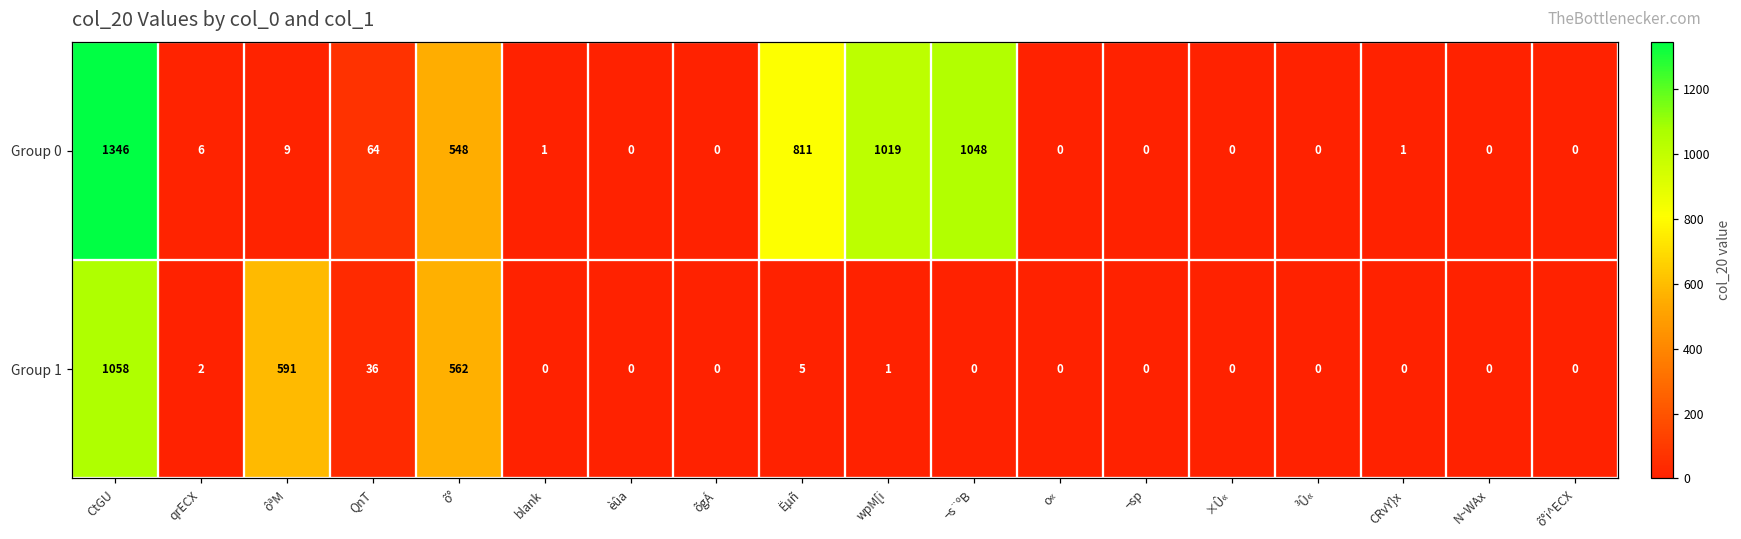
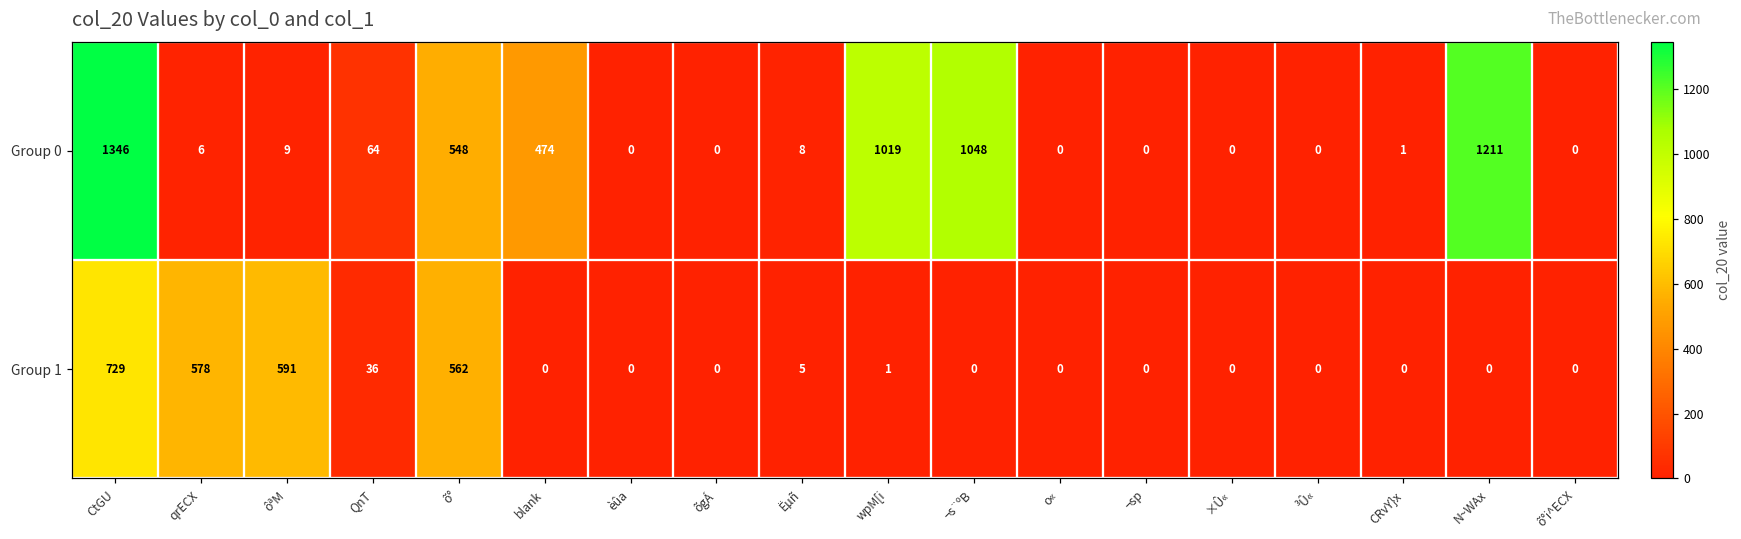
  {
    "Group 0": {
      "CtGU": 1346,
      "qrECX": 6,
      "ôªM": 9,
      "QnT": 64,
      "õ°": 548,
-     "blank": 1,
+     "blank": 474,
      "èûa": 0,
      "õgÁ": 0,
-     "Ëµñ": 811,
+     "Ëµñ": 8,
      "wpM[i": 1019,
      "¬s¨ºB": 1048,
      "o«": 0,
      "¬sp": 0,
      "×Û«": 0,
      "³Û«": 0,
      "CRvY}x": 1,
-     "N~WAx": 0,
+     "N~WAx": 1211,
      "õ°i^ECX": 0
    },
    "Group 1": {
-     "CtGU": 1058,
-     "qrECX": 2,
+     "CtGU": 729,
+     "qrECX": 578,
      "ôªM": 591,
      "QnT": 36,
      "õ°": 562,
      "blank": 0,
      "èûa": 0,
      "õgÁ": 0,
      "Ëµñ": 5,
      "wpM[i": 1,
      "¬s¨ºB": 0,
      "o«": 0,
      "¬sp": 0,
      "×Û«": 0,
      "³Û«": 0,
      "CRvY}x": 0,
      "N~WAx": 0,
      "õ°i^ECX": 0
    }
  }
